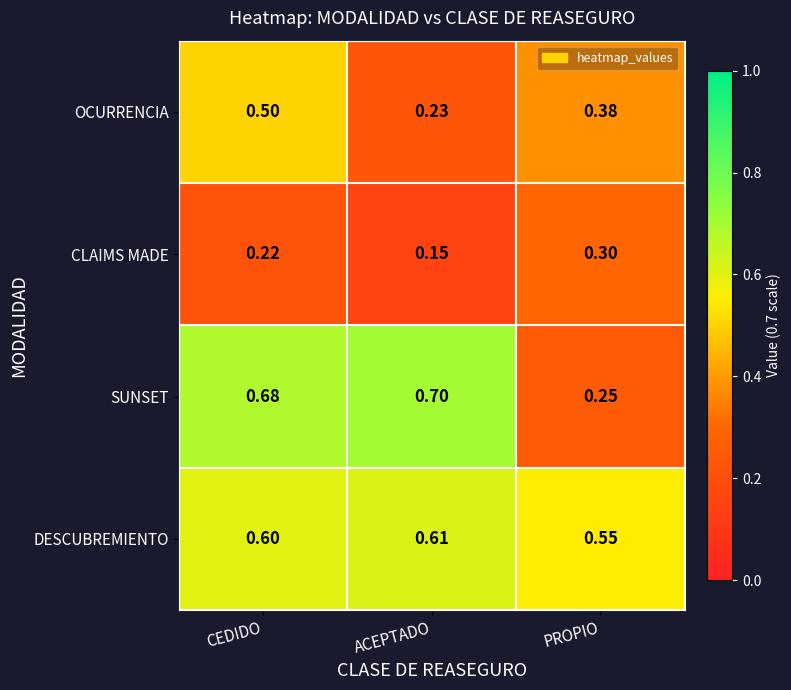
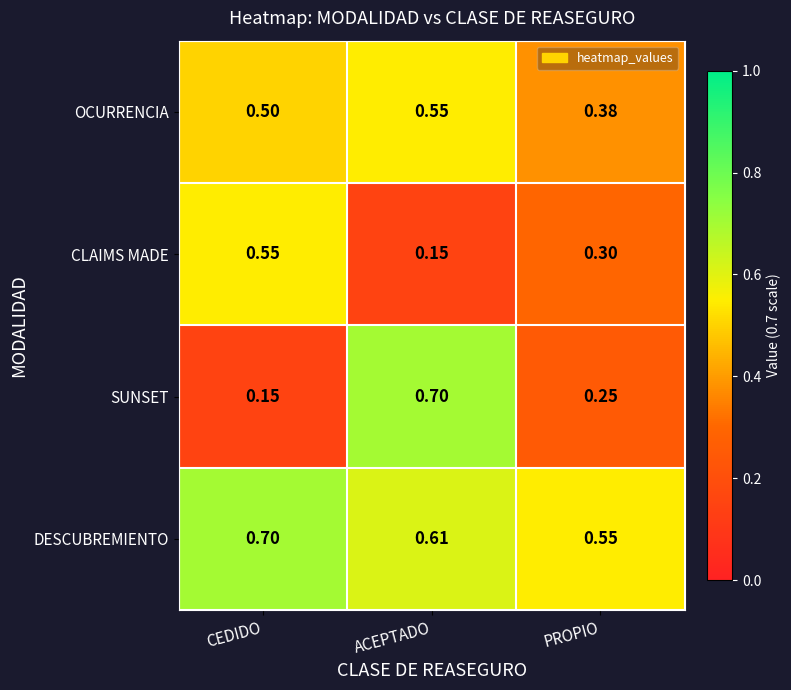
  {
    "OCURRENCIA": {
      "CEDIDO": 0.50,
-     "ACEPTADO": 0.23,
+     "ACEPTADO": 0.55,
      "PROPIO": 0.38
    },
    "CLAIMS MADE": {
-     "CEDIDO": 0.22,
+     "CEDIDO": 0.55,
      "ACEPTADO": 0.15,
      "PROPIO": 0.30
    },
    "SUNSET": {
-     "CEDIDO": 0.68,
+     "CEDIDO": 0.15,
      "ACEPTADO": 0.70,
      "PROPIO": 0.25
    },
    "DESCUBREMIENTO": {
-     "CEDIDO": 0.60,
+     "CEDIDO": 0.70,
      "ACEPTADO": 0.61,
      "PROPIO": 0.55
    }
  }
